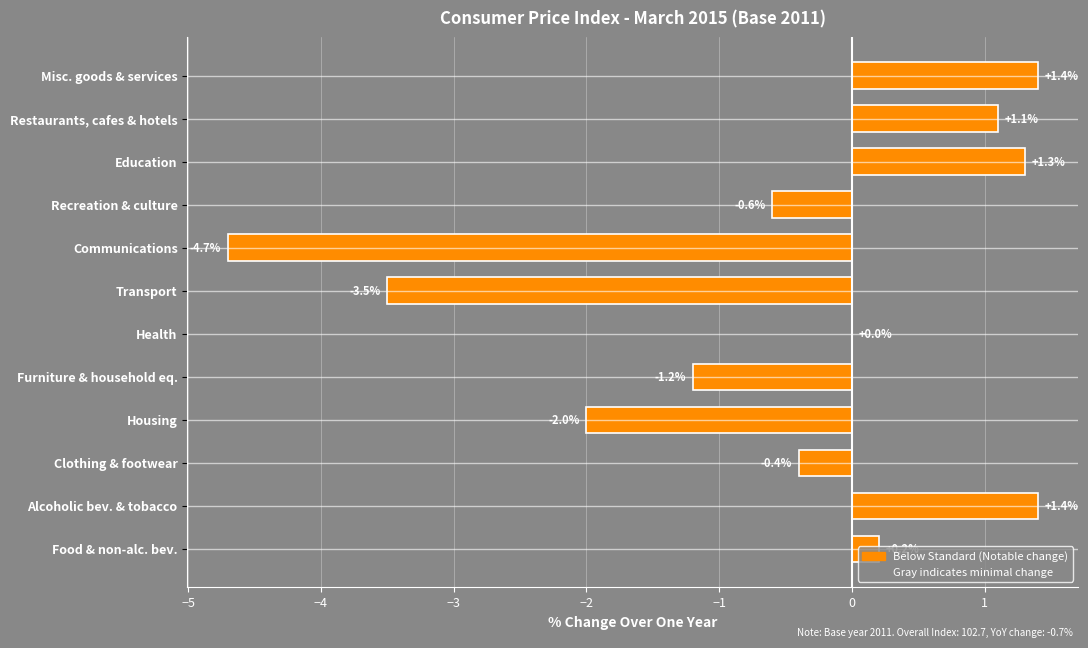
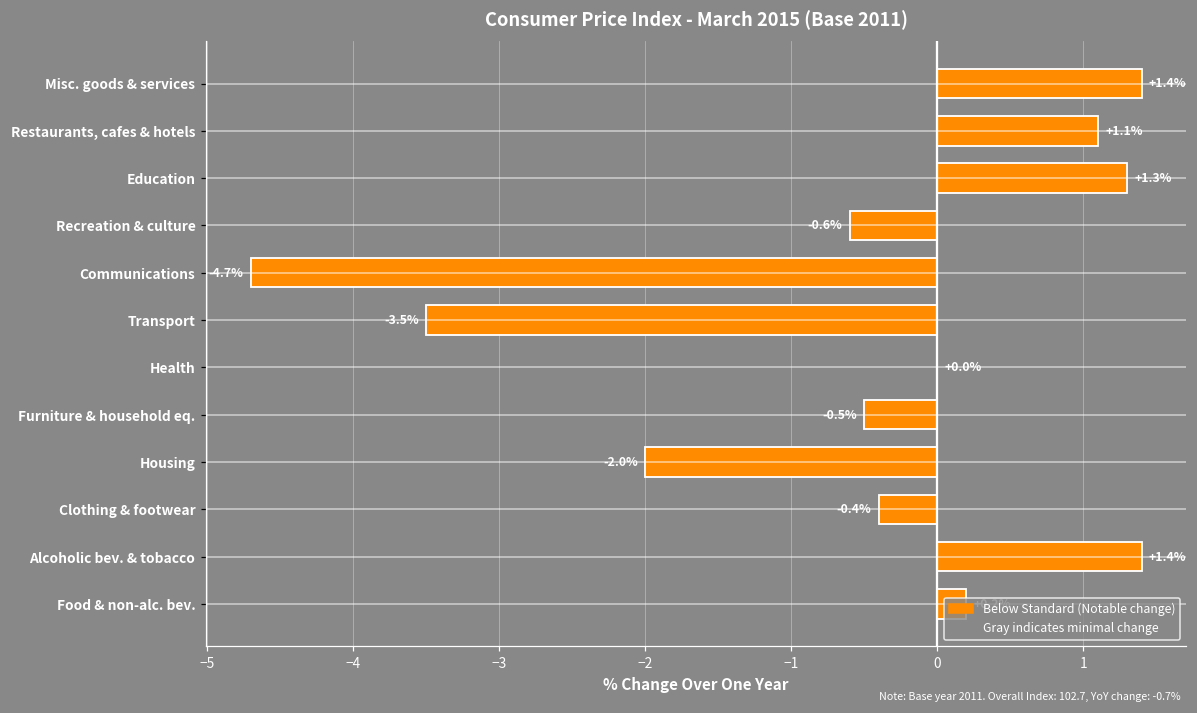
  {
    "Misc. goods & services": "+1.4%",
    "Restaurants, cafes & hotels": "+1.1%",
    "Education": "+1.3%",
    "Recreation & culture": "-0.6%",
    "Communications": "-4.7%",
    "Transport": "-3.5%",
    "Health": "+0.0%",
-   "Furniture & household eq.": "-1.2%",
+   "Furniture & household eq.": "-0.5%",
    "Housing": "-2.0%",
    "Clothing & footwear": "-0.4%",
    "Alcoholic bev. & tobacco": "+1.4%"
  }
